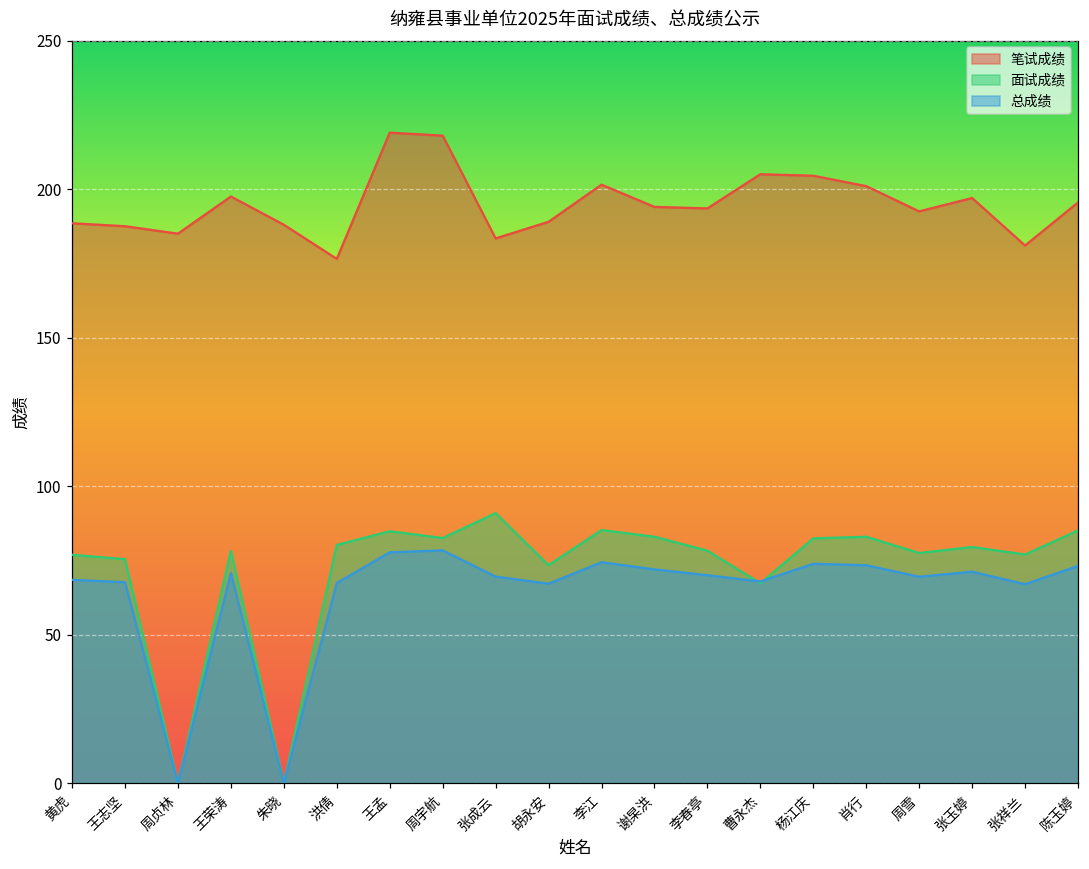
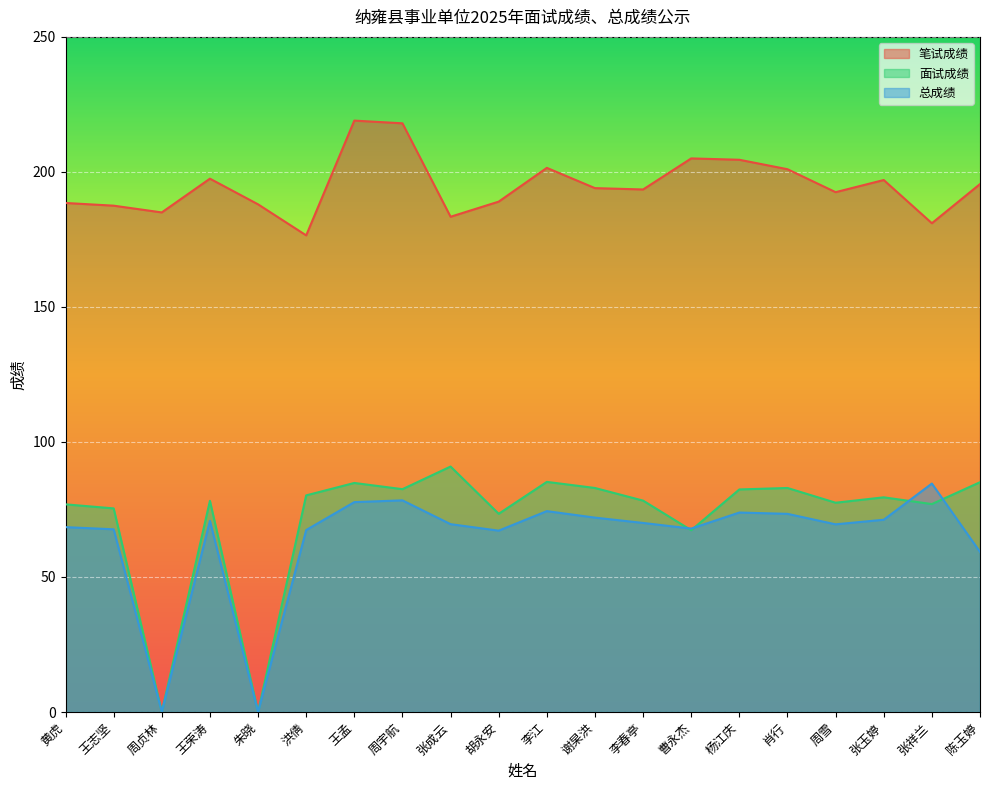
  {
    "笔试成绩": {
      "黄虎": 189,
      "王志坚": 188,
      "周贞林": 185,
      "王荣涛": 198,
      "朱晓": 188,
      "洪倩": 177,
      "王孟": 219,
      "周宇航": 218,
      "张成云": 183,
      "胡永安": 189,
      "李江": 202,
      "谢杲洪": 194,
      "李春亭": 194,
      "曹永杰": 205,
      "杨江庆": 205,
      "肖行": 201,
      "周雪": 193,
      "张玉婷": 197,
      "张祥兰": 181,
      "陈玉婷": 196
    },
    "面试成绩": {
      "黄虎": 77,
      "王志坚": 75,
      "王荣涛": 78,
      "洪倩": 80,
      "王孟": 85,
      "周宇航": 83,
      "张成云": 91,
      "胡永安": 73,
      "李江": 85,
      "谢杲洪": 83,
      "李春亭": 78,
      "杨江庆": 82,
      "肖行": 83,
      "周雪": 78,
      "张玉婷": 80,
      "张祥兰": 77,
      "陈玉婷": 85
    },
    "总成绩": {
      "黄虎": 68,
      "王志坚": 68,
      "王荣涛": 71,
      "洪倩": 67,
      "王孟": 78,
      "周宇航": 78,
      "张成云": 70,
      "胡永安": 67,
      "李江": 74,
      "谢杲洪": 72,
      "李春亭": 70,
      "杨江庆": 74,
      "肖行": 73,
      "周雪": 70,
      "张玉婷": 71,
-     "张祥兰": 67,
-     "陈玉婷": 73
+     "张祥兰": 85,
+     "陈玉婷": 59
    }
  }
